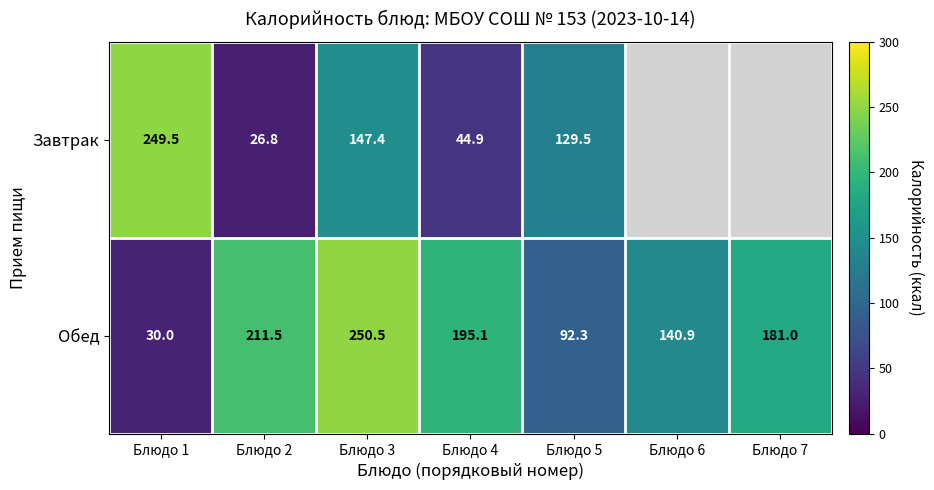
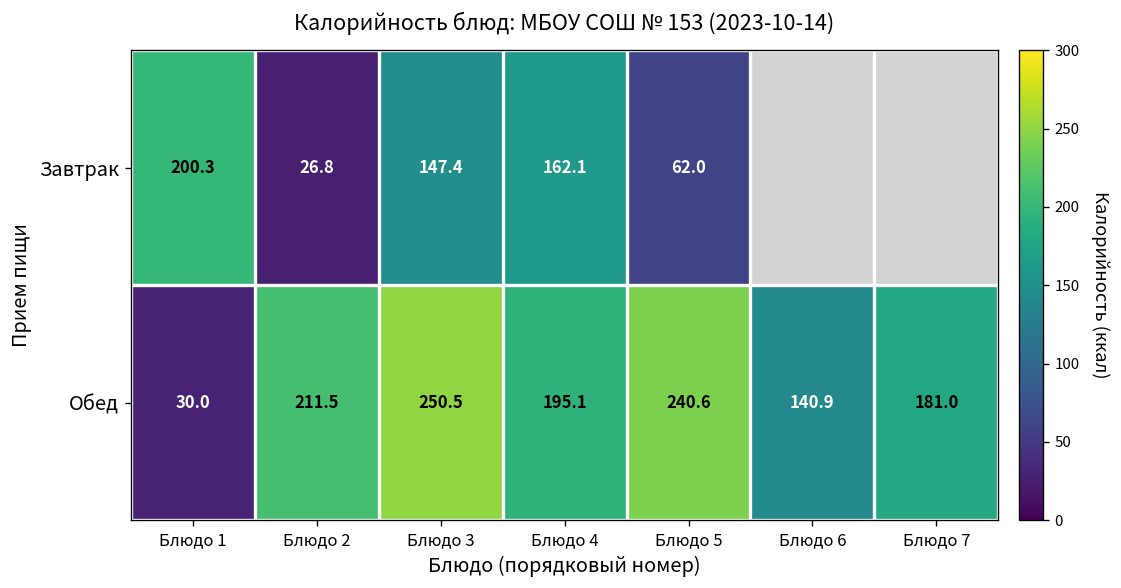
  {
    "Завтрак": {
-     "Блюдо 1": 249.5,
+     "Блюдо 1": 200.3,
      "Блюдо 2": 26.8,
      "Блюдо 3": 147.4,
-     "Блюдо 4": 44.9,
-     "Блюдо 5": 129.5
+     "Блюдо 4": 162.1,
+     "Блюдо 5": 62.0
    },
    "Обед": {
      "Блюдо 1": 30.0,
      "Блюдо 2": 211.5,
      "Блюдо 3": 250.5,
      "Блюдо 4": 195.1,
-     "Блюдо 5": 92.3,
+     "Блюдо 5": 240.6,
      "Блюдо 6": 140.9,
      "Блюдо 7": 181.0
    }
  }
